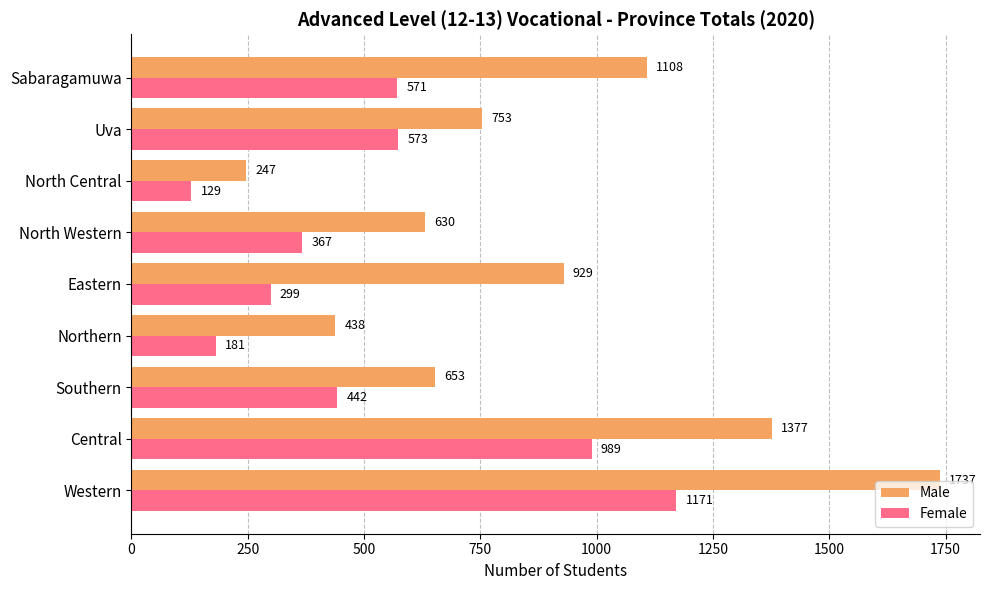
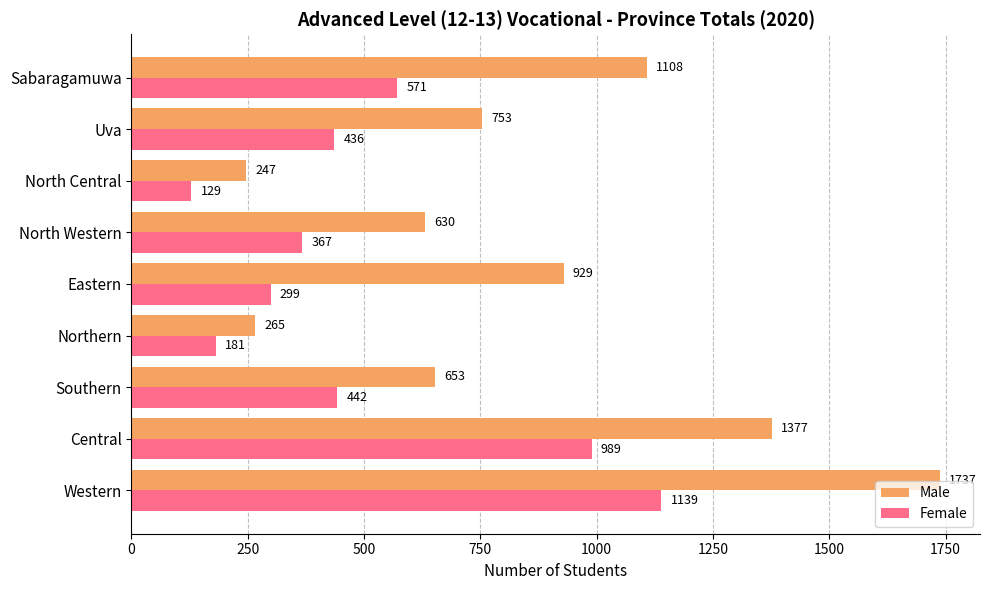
  {
    "Male": {
      "Sabaragamuwa": 1108,
      "Uva": 753,
      "North Central": 247,
      "North Western": 630,
      "Eastern": 929,
-     "Northern": 438,
+     "Northern": 265,
      "Southern": 653,
      "Central": 1377
    },
    "Female": {
      "Sabaragamuwa": 571,
-     "Uva": 573,
+     "Uva": 436,
      "North Central": 129,
      "North Western": 367,
      "Eastern": 299,
      "Northern": 181,
      "Southern": 442,
      "Central": 989,
-     "Western": 1171
+     "Western": 1139
    }
  }
